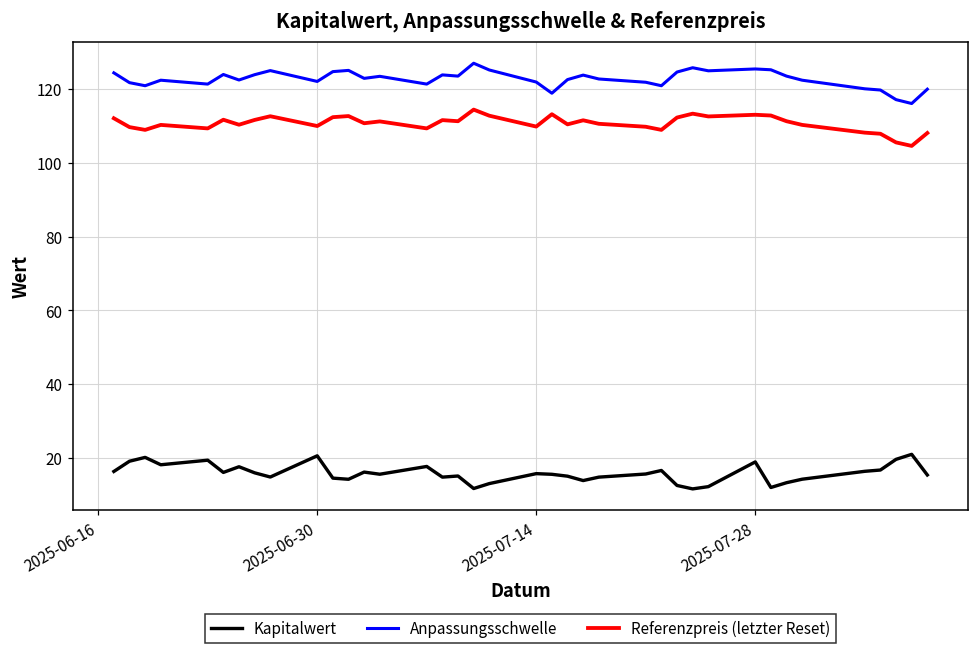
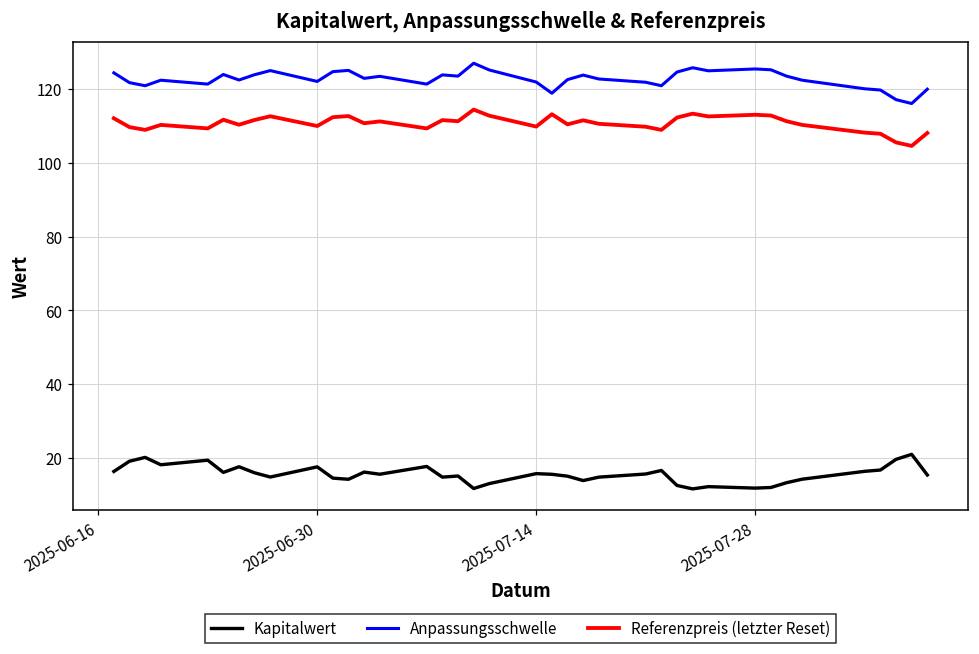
  {
    "Kapitalwert": {
-     "2025-06-30": 20,
+     "2025-06-30": 17,
      "2025-07-14": 16,
-     "2025-07-28": 19
+     "2025-07-28": 12
    },
    "Anpassungsschwelle": {
      "2025-06-30": 122,
      "2025-07-14": 122,
      "2025-07-28": 125
    },
    "Referenzpreis (letzter Reset)": {
      "2025-06-30": 110,
      "2025-07-14": 110,
      "2025-07-28": 113
    }
  }
